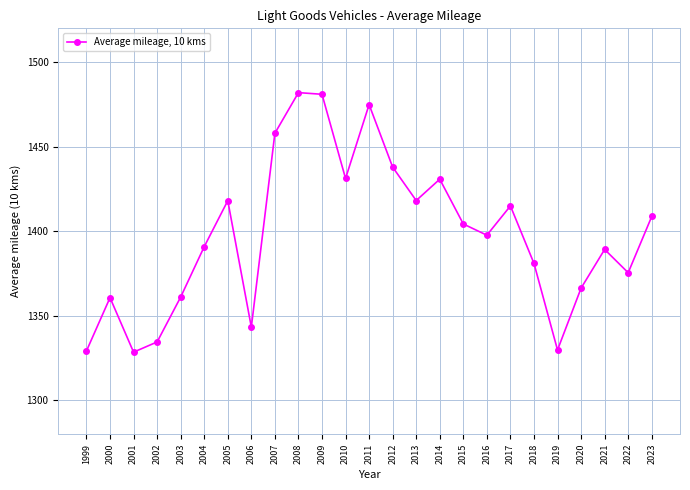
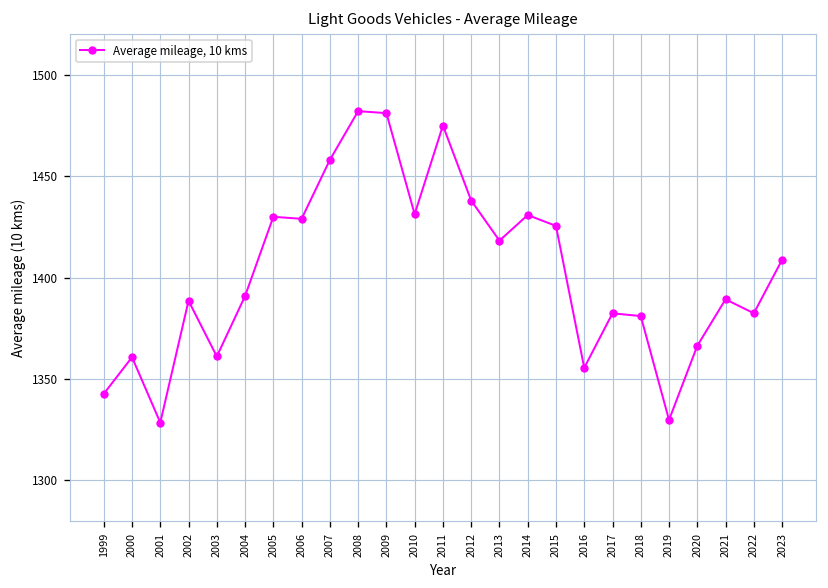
  {
-   "1999": 1329,
+   "1999": 1343,
    "2000": 1361,
    "2001": 1329,
-   "2002": 1335,
+   "2002": 1389,
    "2003": 1361,
    "2004": 1391,
-   "2005": 1418,
-   "2006": 1343,
+   "2005": 1430,
+   "2006": 1429,
    "2007": 1458,
    "2008": 1482,
    "2009": 1481,
    "2010": 1431,
    "2011": 1475,
    "2012": 1438,
    "2013": 1418,
    "2014": 1431,
-   "2015": 1404,
-   "2016": 1398,
-   "2017": 1415,
+   "2015": 1425,
+   "2016": 1356,
+   "2017": 1382,
    "2018": 1381,
    "2019": 1330,
    "2020": 1366,
    "2021": 1389,
-   "2022": 1376,
+   "2022": 1382,
    "2023": 1409
  }
